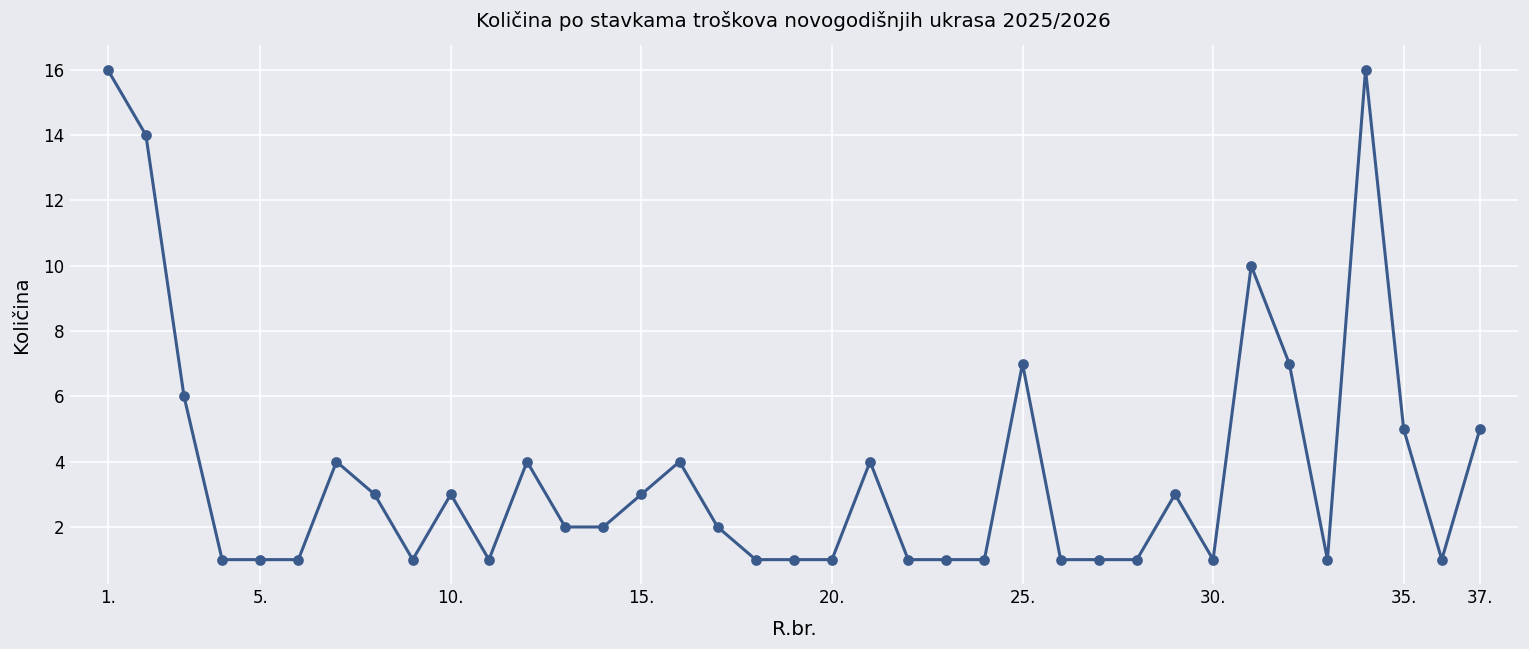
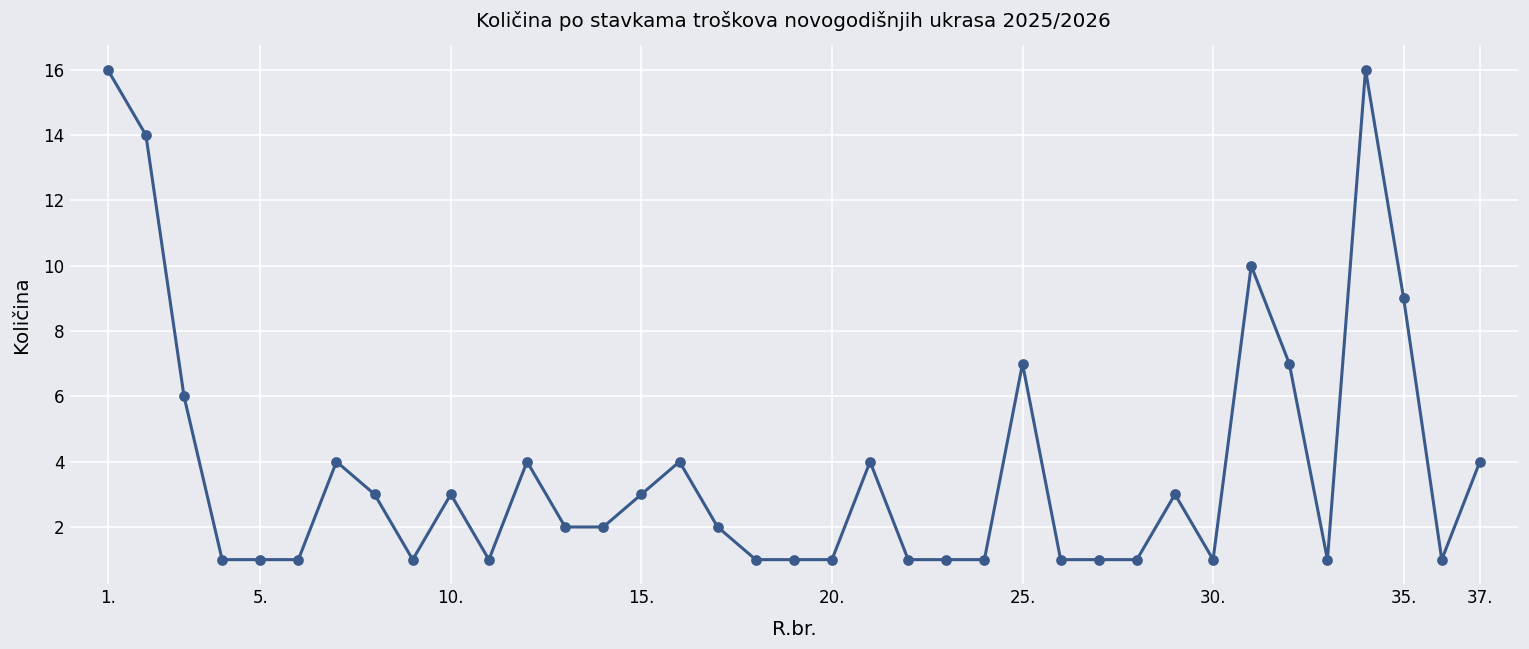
  {
    "1.": 16,
    "5.": 1,
    "10.": 3,
    "15.": 3,
    "20.": 1,
    "25.": 7,
    "30.": 1,
-   "35.": 5,
-   "37.": 5
+   "35.": 9,
+   "37.": 4
  }
